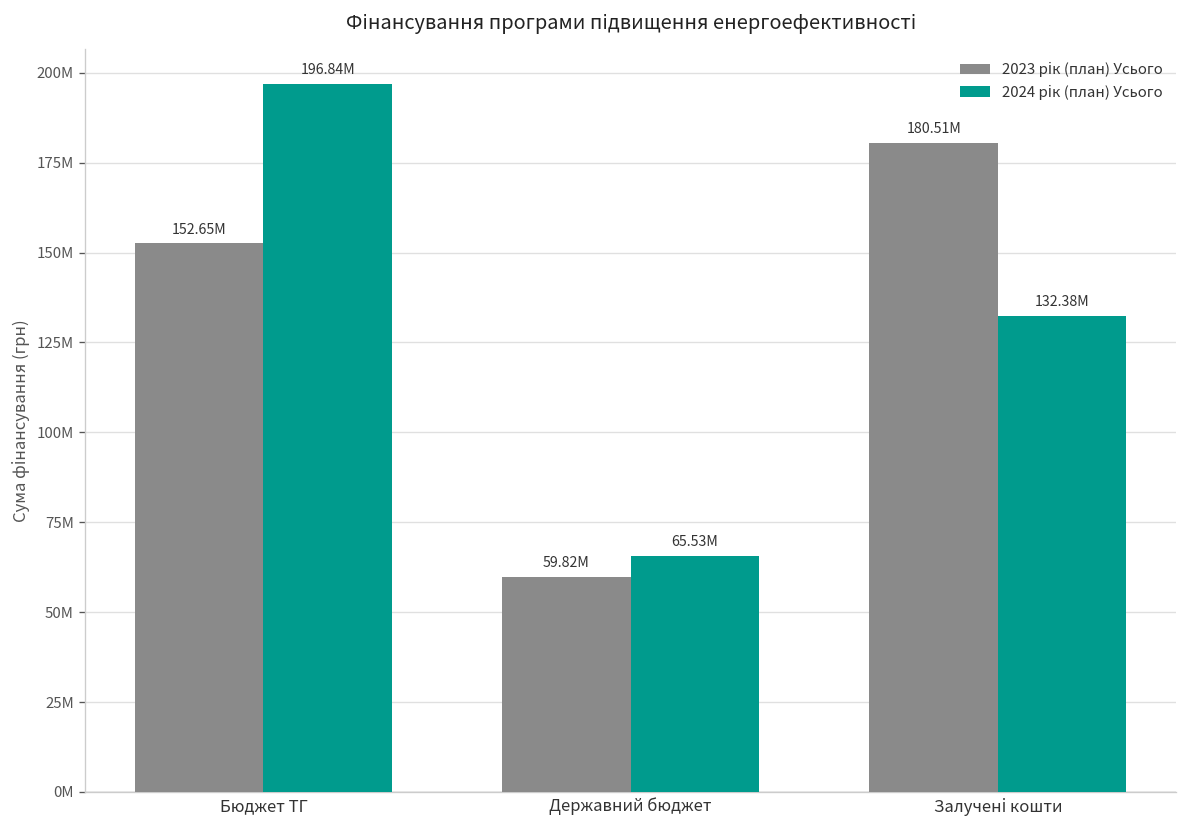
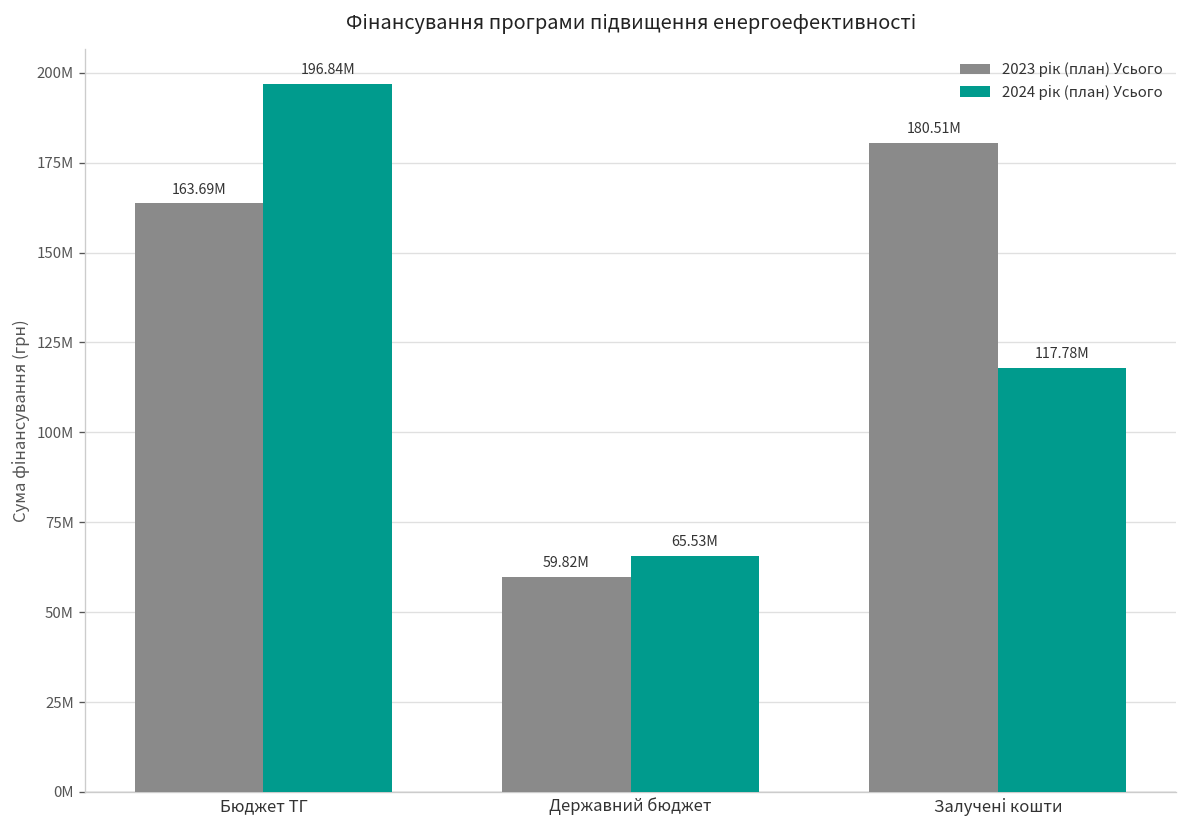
  {
    "2023 рік (план) Усього": {
-     "Бюджет ТГ": "152.65M",
+     "Бюджет ТГ": "163.69M",
      "Державний бюджет": "59.82M",
      "Залучені кошти": "180.51M"
    },
    "2024 рік (план) Усього": {
      "Бюджет ТГ": "196.84M",
      "Державний бюджет": "65.53M",
-     "Залучені кошти": "132.38M"
+     "Залучені кошти": "117.78M"
    }
  }
